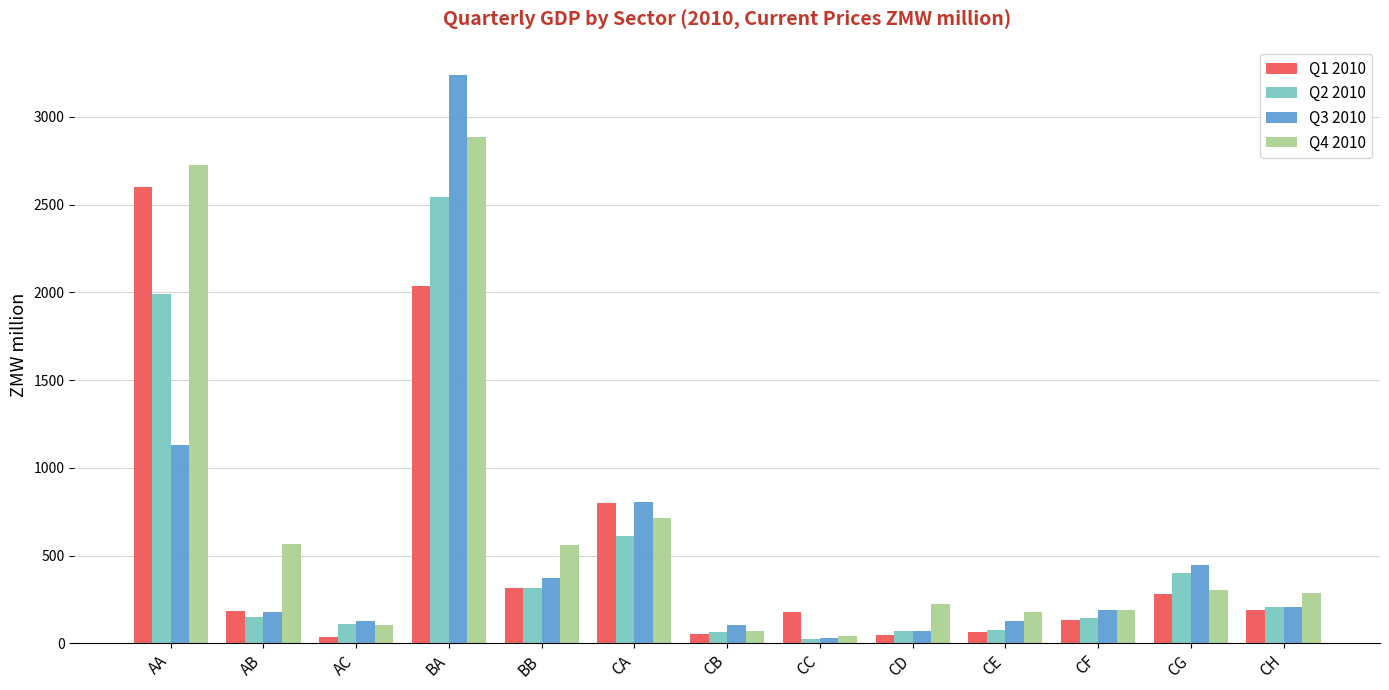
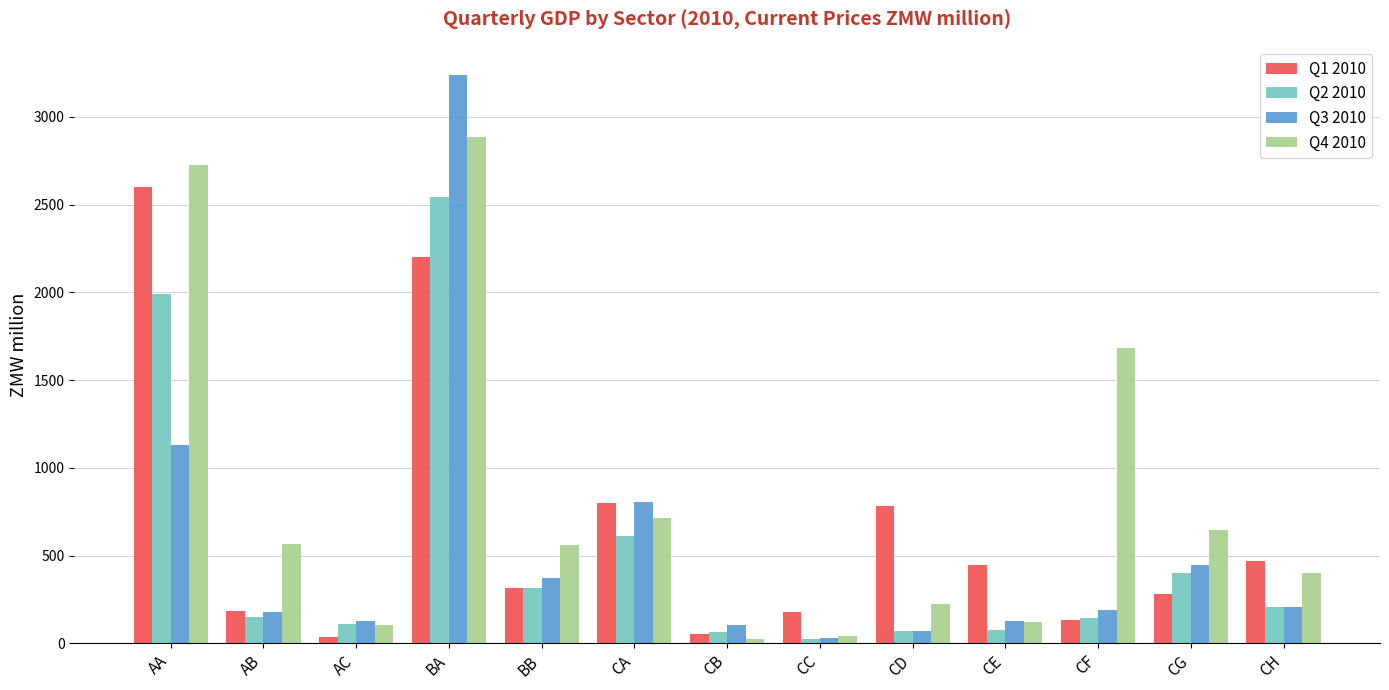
  {
    "Q1 2010": {
      "AA": 2600,
      "AB": 180,
      "AC": 40,
-     "BA": 2040,
+     "BA": 2200,
      "BB": 320,
      "CA": 800,
      "CB": 50,
      "CC": 180,
-     "CD": 50,
-     "CE": 70,
+     "CD": 780,
+     "CE": 450,
      "CF": 130,
      "CG": 280,
-     "CH": 190
+     "CH": 470
    },
    "Q4 2010": {
      "AA": 2730,
      "AB": 570,
      "AC": 100,
      "BA": 2880,
      "BB": 560,
      "CA": 710,
-     "CB": 70,
+     "CB": 30,
      "CC": 40,
      "CD": 220,
-     "CE": 180,
-     "CF": 190,
-     "CG": 300,
-     "CH": 290
+     "CE": 120,
+     "CF": 1680,
+     "CG": 650,
+     "CH": 400
    }
  }
